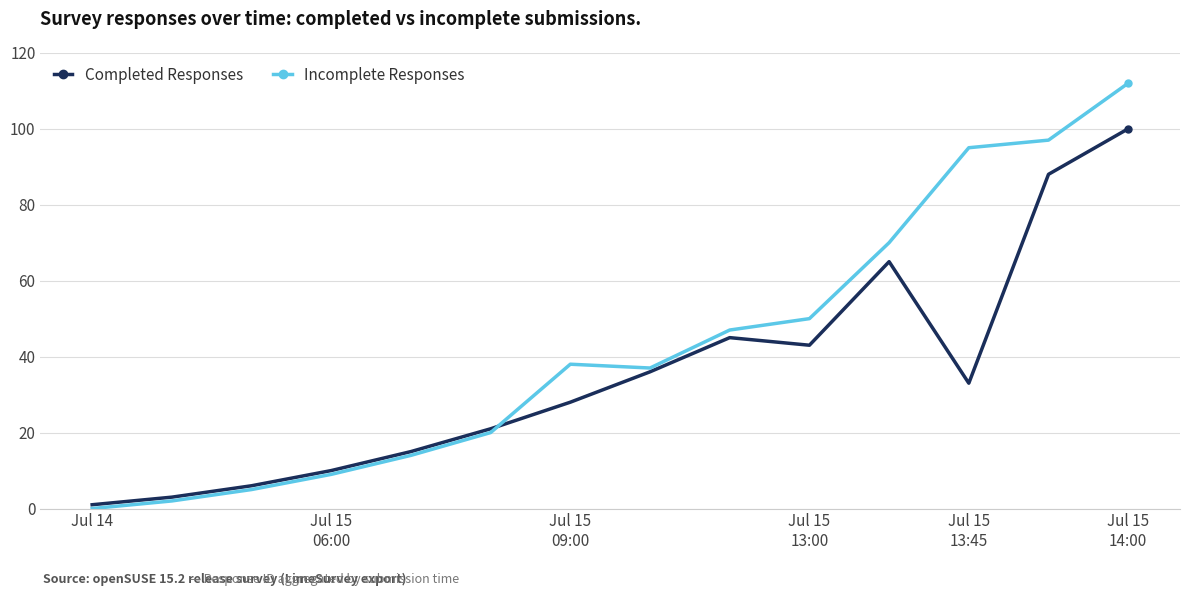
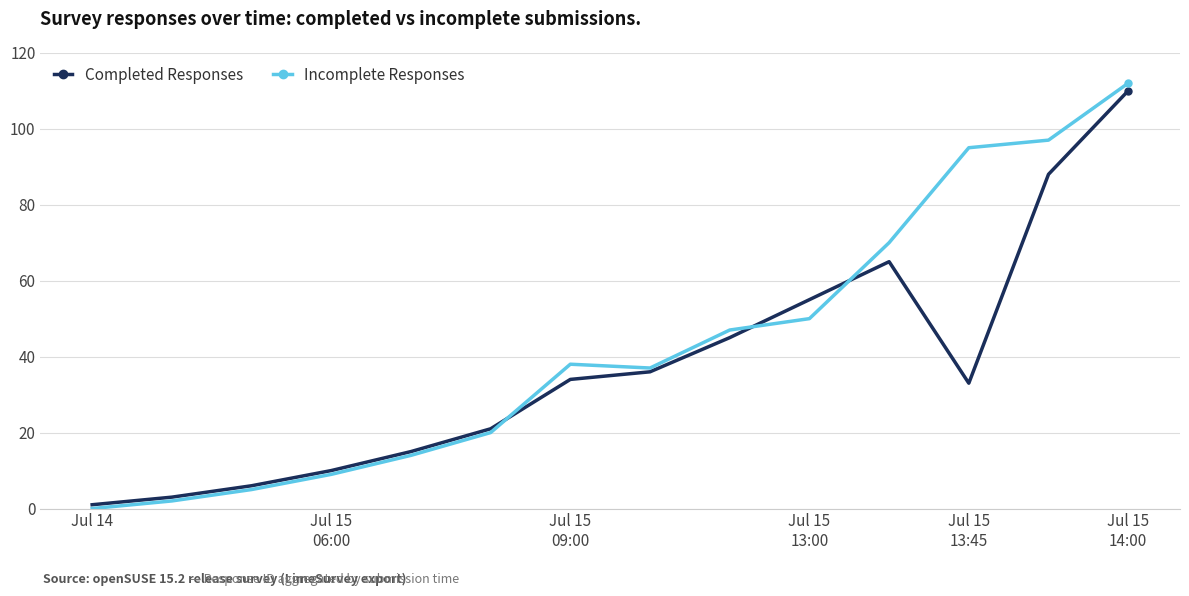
  {
    "Completed Responses": {
      "Jul 14": 1,
      "Jul 15 06:00": 10,
-     "Jul 15 09:00": 28,
-     "Jul 15 13:00": 43,
+     "Jul 15 09:00": 34,
+     "Jul 15 13:00": 55,
      "Jul 15 13:45": 33,
-     "Jul 15 14:00": 100
+     "Jul 15 14:00": 110
    },
    "Incomplete Responses": {
      "Jul 14": 0,
      "Jul 15 06:00": 9,
      "Jul 15 09:00": 38,
      "Jul 15 13:00": 50,
      "Jul 15 13:45": 95,
      "Jul 15 14:00": 112
    }
  }
